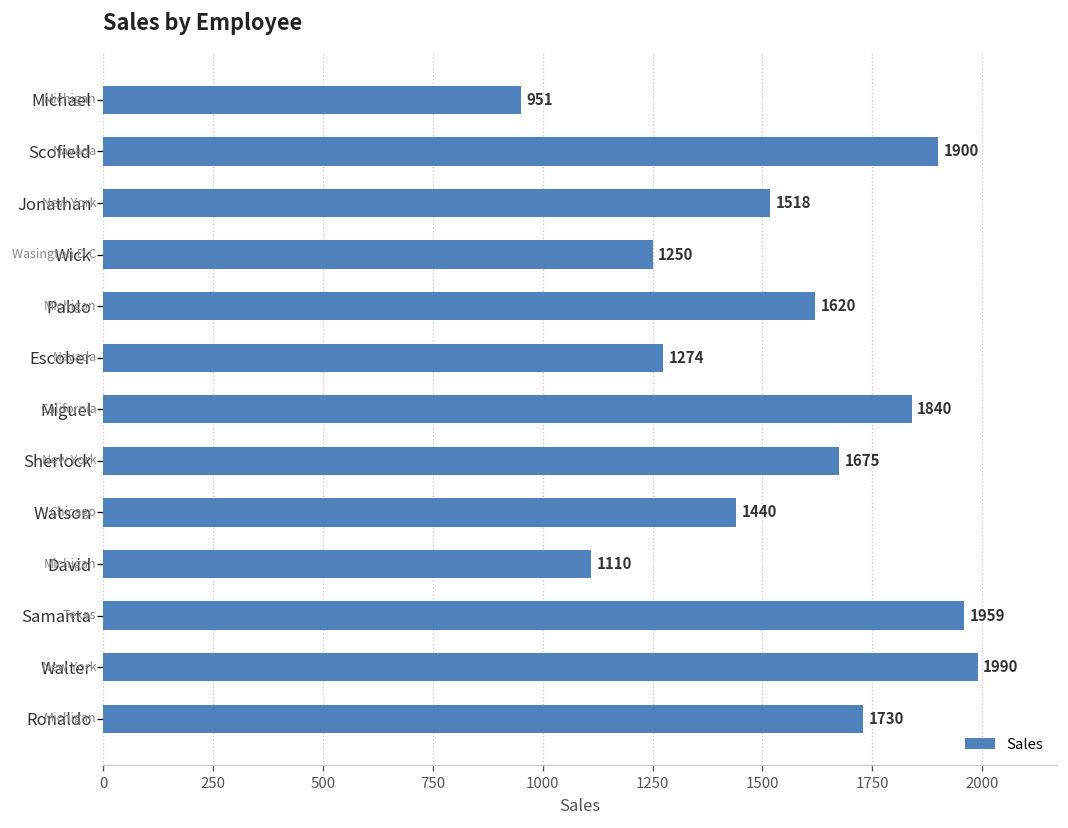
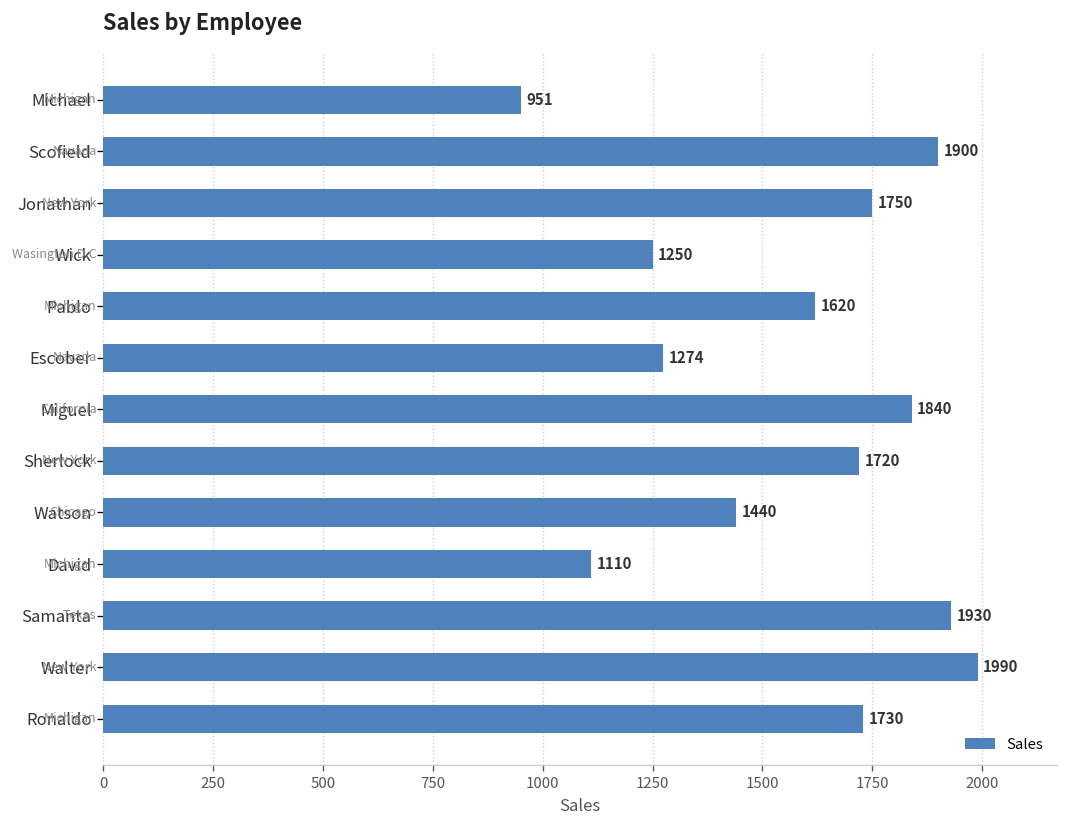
  {
    "Michael": 951,
    "Scofield": 1900,
-   "Jonathan": 1518,
+   "Jonathan": 1750,
    "Wick": 1250,
    "Pablo": 1620,
    "Escober": 1274,
    "Miguel": 1840,
-   "Sherlock": 1675,
+   "Sherlock": 1720,
    "Watson": 1440,
    "David": 1110,
-   "Samanta": 1959,
+   "Samanta": 1930,
    "Walter": 1990,
    "Ronaldo": 1730
  }
